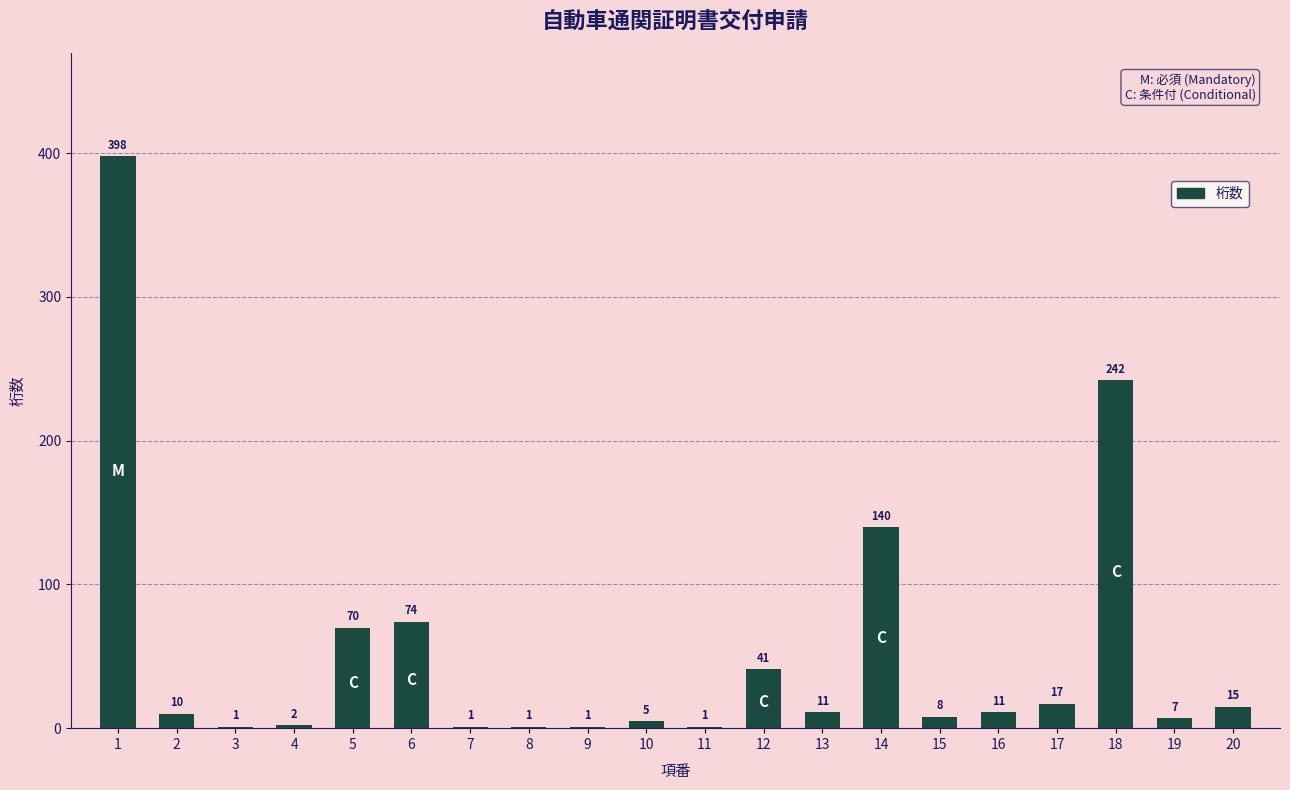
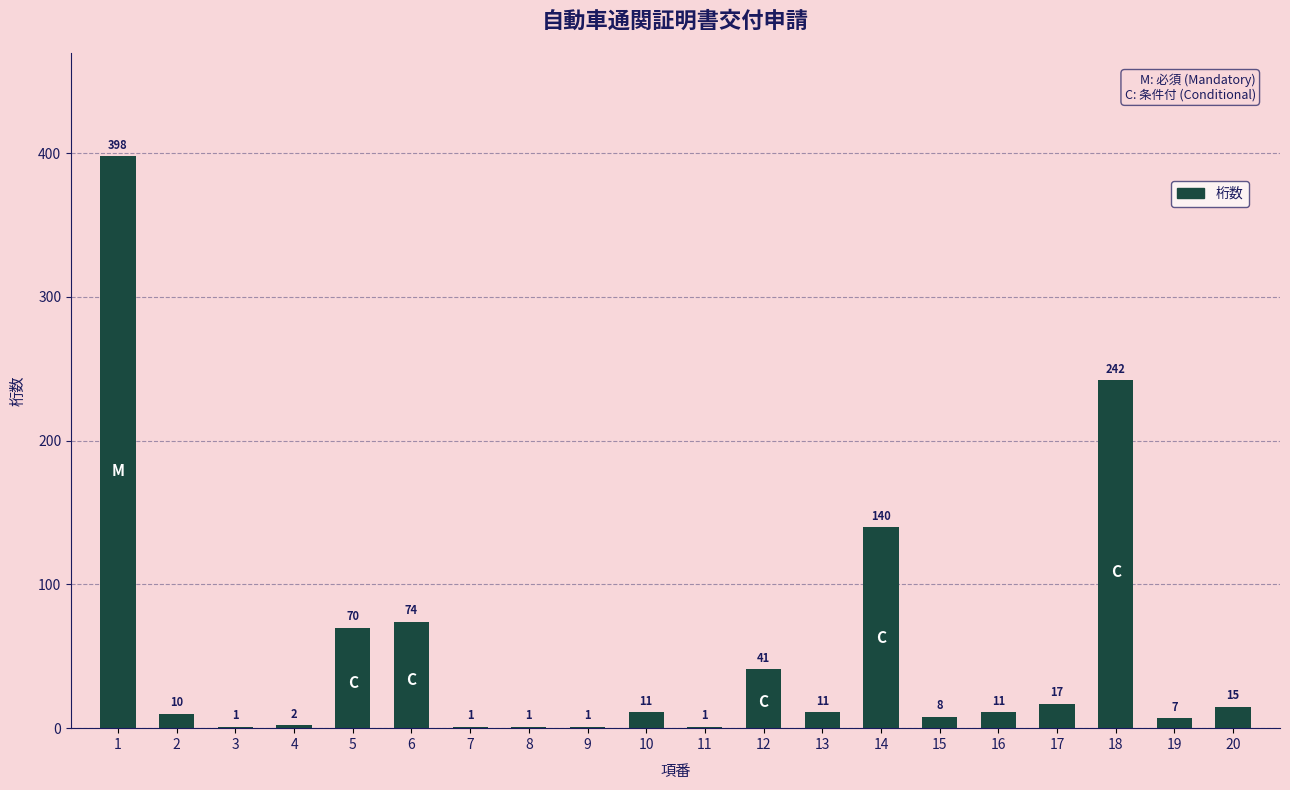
  {
    "1": 398,
    "2": 10,
    "3": 1,
    "4": 2,
    "5": 70,
    "6": 74,
    "7": 1,
    "8": 1,
    "9": 1,
-   "10": 5,
+   "10": 11,
    "11": 1,
    "12": 41,
    "13": 11,
    "14": 140,
    "15": 8,
    "16": 11,
    "17": 17,
    "18": 242,
    "19": 7,
    "20": 15
  }
